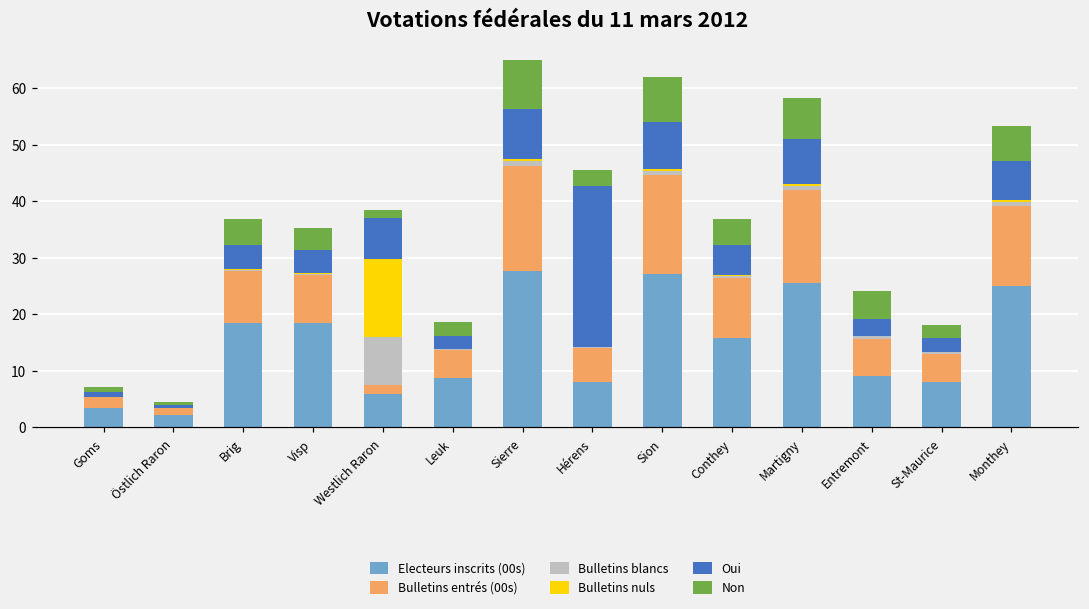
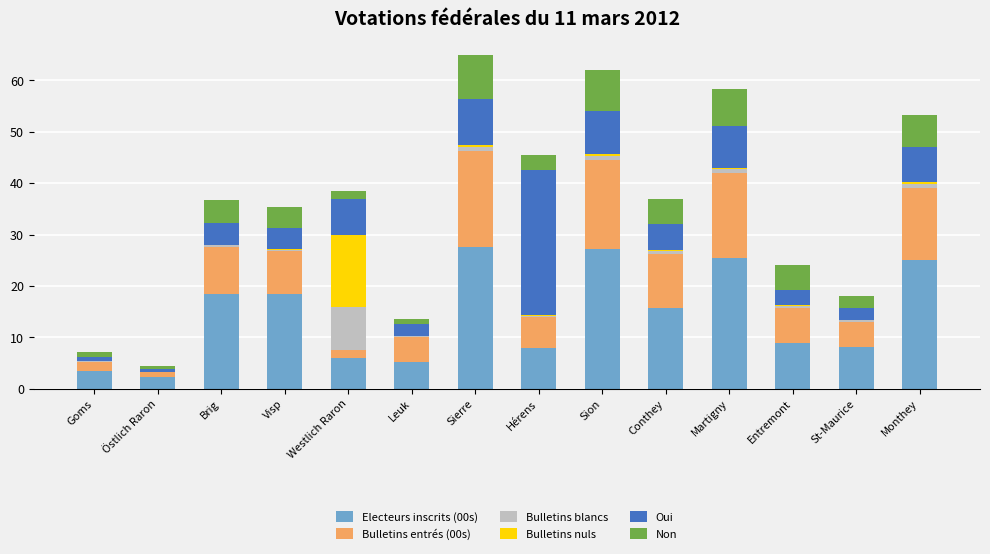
  {
    "Electeurs inscrits (00s)": {
      "Goms": 3,
      "Östlich Raron": 2,
      "Brig": 18,
      "Visp": 18,
      "Westlich Raron": 6,
-     "Leuk": 9,
+     "Leuk": 5,
      "Sierre": 28,
      "Hérens": 8,
      "Sion": 27,
      "Conthey": 16,
      "Martigny": 25,
      "Entremont": 9,
      "St-Maurice": 8,
      "Monthey": 25
    },
    "Bulletins entrés (00s)": {
      "Goms": 2,
      "Östlich Raron": 1,
      "Brig": 9,
      "Visp": 8,
      "Westlich Raron": 2,
      "Leuk": 5,
      "Sierre": 19,
      "Hérens": 6,
      "Sion": 17,
      "Conthey": 11,
      "Martigny": 16,
      "Entremont": 7,
      "St-Maurice": 5,
      "Monthey": 14
    },
    "Bulletins blancs": {
      "Westlich Raron": 8,
      "Sierre": 1,
      "Sion": 1,
      "Martigny": 1,
      "Monthey": 1
    },
    "Bulletins nuls": {
      "Westlich Raron": 14
    },
    "Oui": {
      "Goms": 1,
      "Östlich Raron": 1,
      "Brig": 4,
      "Visp": 4,
      "Westlich Raron": 7,
      "Leuk": 2,
      "Sierre": 9,
      "Hérens": 28,
      "Sion": 8,
      "Conthey": 5,
      "Martigny": 8,
      "Entremont": 3,
      "St-Maurice": 2,
      "Monthey": 7
    },
    "Non": {
      "Goms": 1,
      "Östlich Raron": 1,
      "Brig": 5,
      "Visp": 4,
      "Westlich Raron": 2,
-     "Leuk": 3,
+     "Leuk": 1,
      "Sierre": 9,
      "Hérens": 3,
      "Sion": 8,
      "Conthey": 5,
      "Martigny": 7,
      "Entremont": 5,
      "St-Maurice": 2,
      "Monthey": 6
    }
  }
